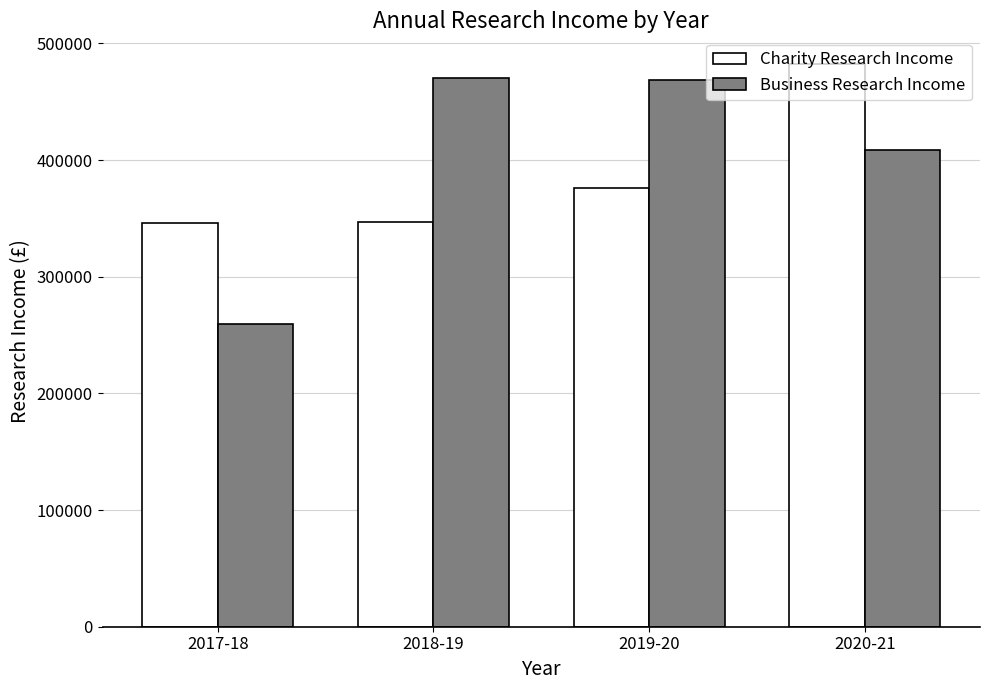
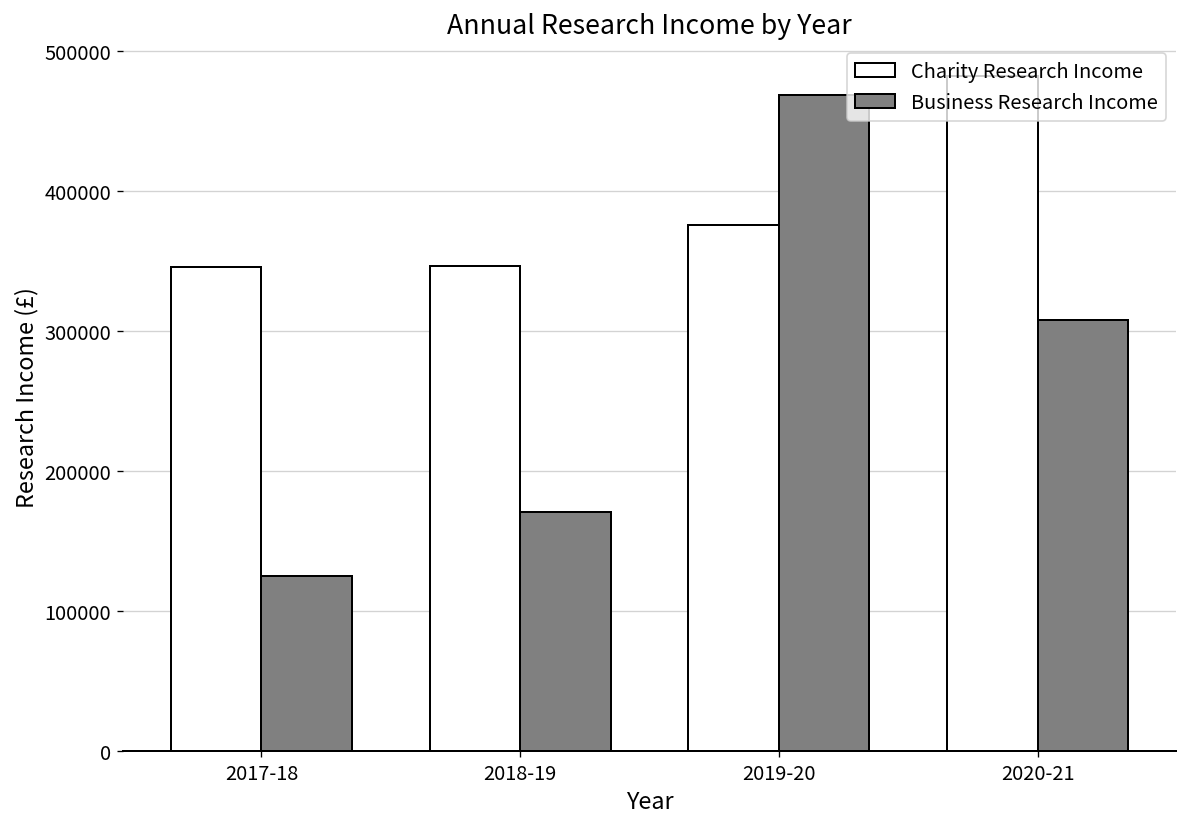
  {
    "Charity Research Income": {
      "2017-18": 346000,
      "2018-19": 347000,
      "2019-20": 376000
    },
    "Business Research Income": {
-     "2017-18": 260000,
-     "2018-19": 470000,
+     "2017-18": 125000,
+     "2018-19": 171000,
      "2019-20": 469000,
-     "2020-21": 409000
+     "2020-21": 308000
    }
  }
